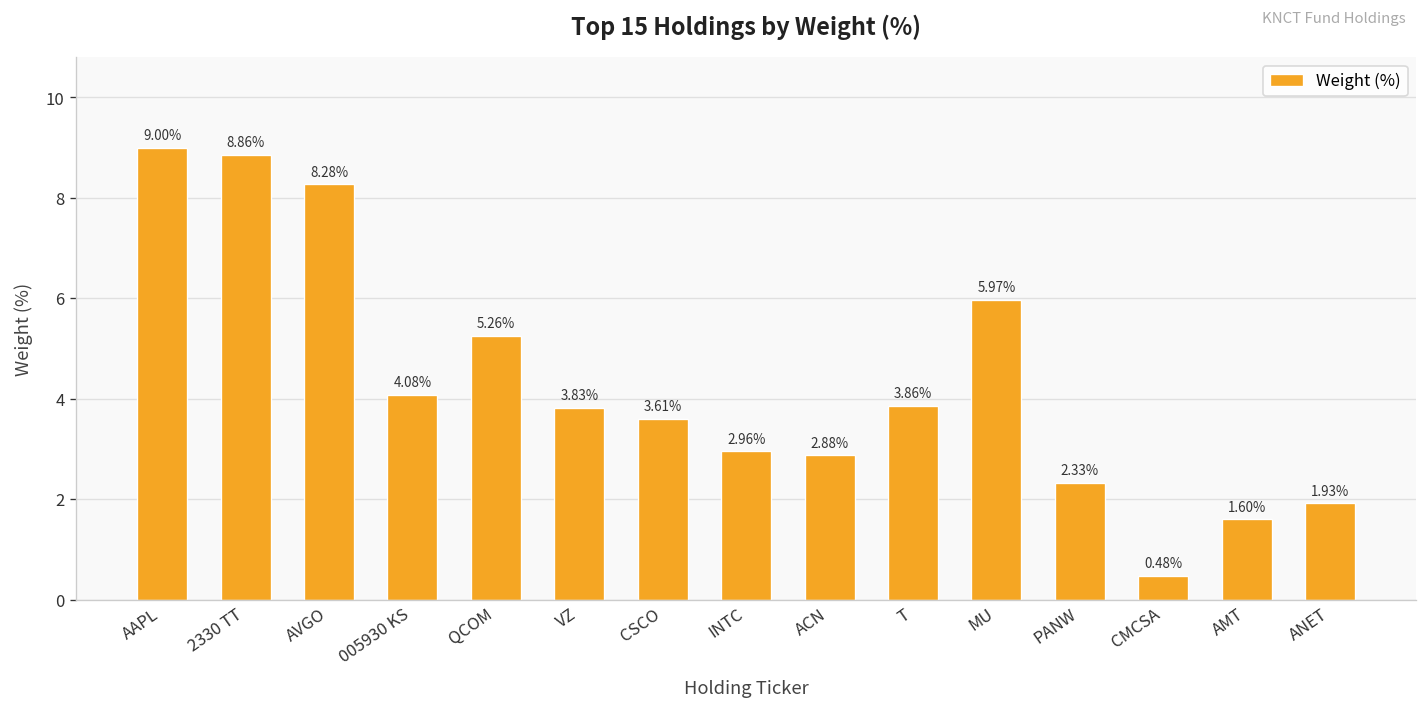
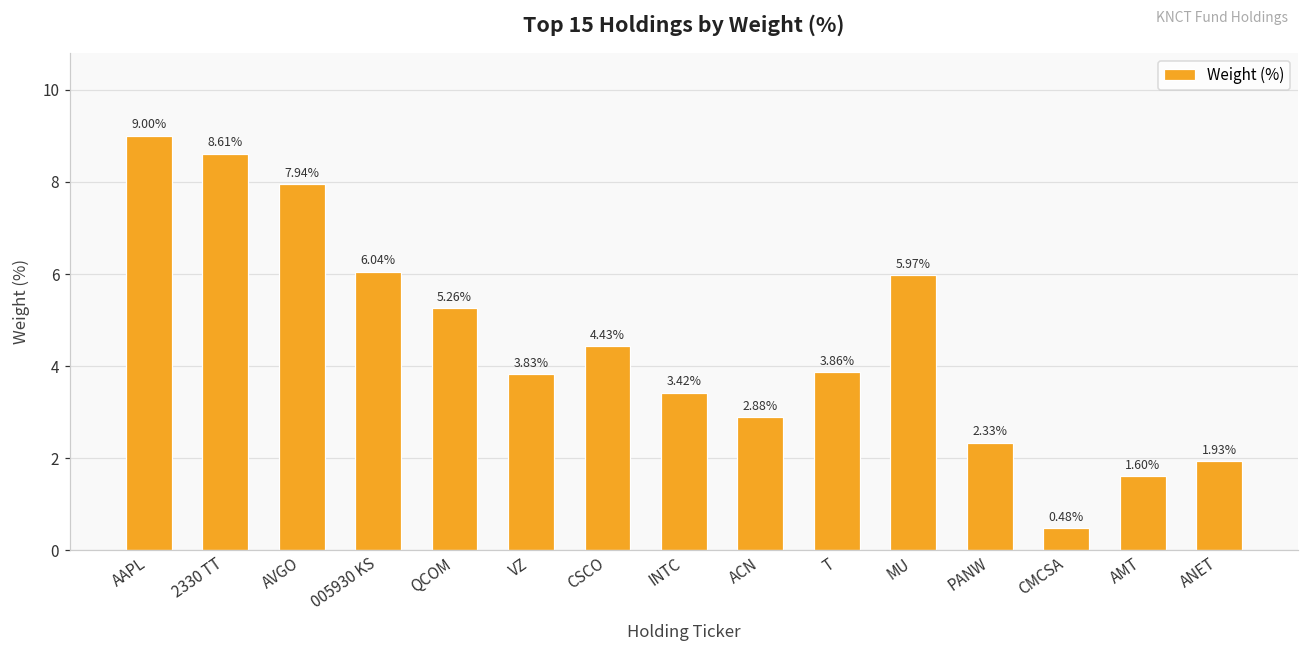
  {
    "AAPL": "9.00%",
-   "2330 TT": "8.86%",
-   "AVGO": "8.28%",
-   "005930 KS": "4.08%",
+   "2330 TT": "8.61%",
+   "AVGO": "7.94%",
+   "005930 KS": "6.04%",
    "QCOM": "5.26%",
    "VZ": "3.83%",
-   "CSCO": "3.61%",
-   "INTC": "2.96%",
+   "CSCO": "4.43%",
+   "INTC": "3.42%",
    "ACN": "2.88%",
    "T": "3.86%",
    "MU": "5.97%",
    "PANW": "2.33%",
    "CMCSA": "0.48%",
    "AMT": "1.60%",
    "ANET": "1.93%"
  }
